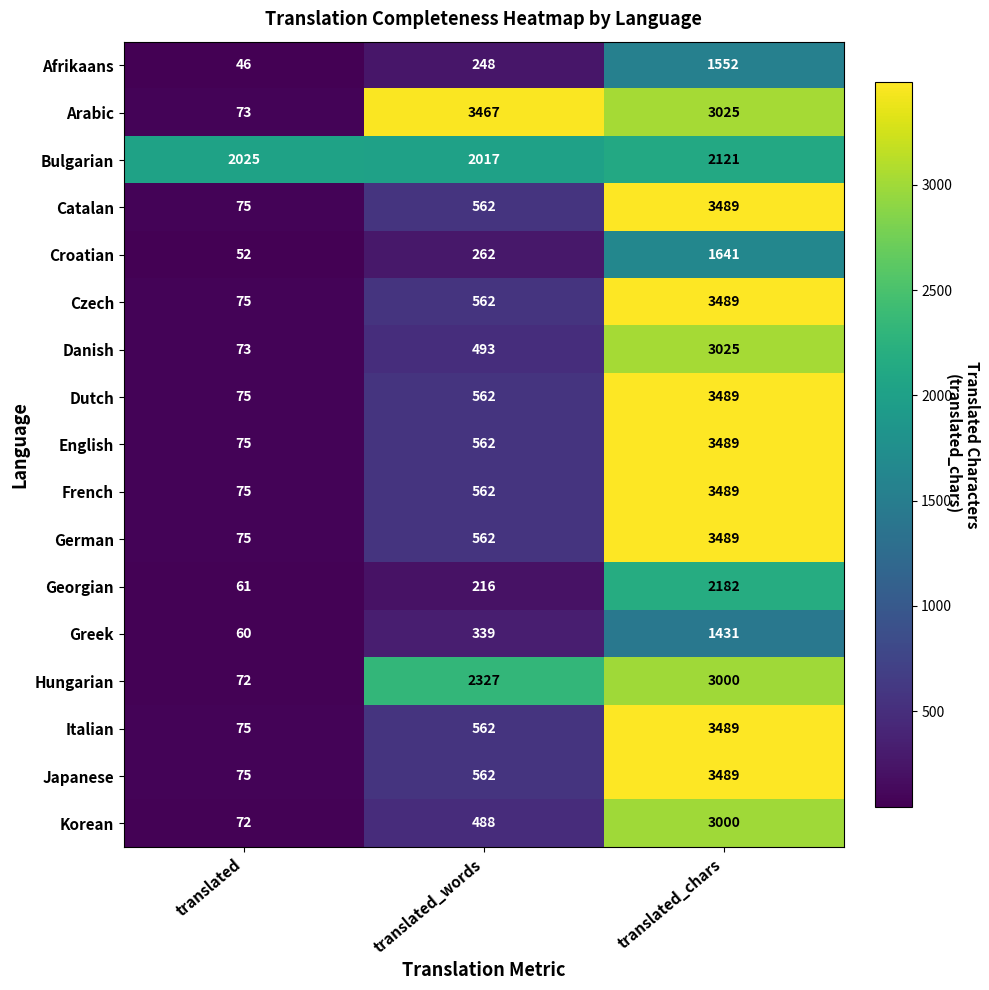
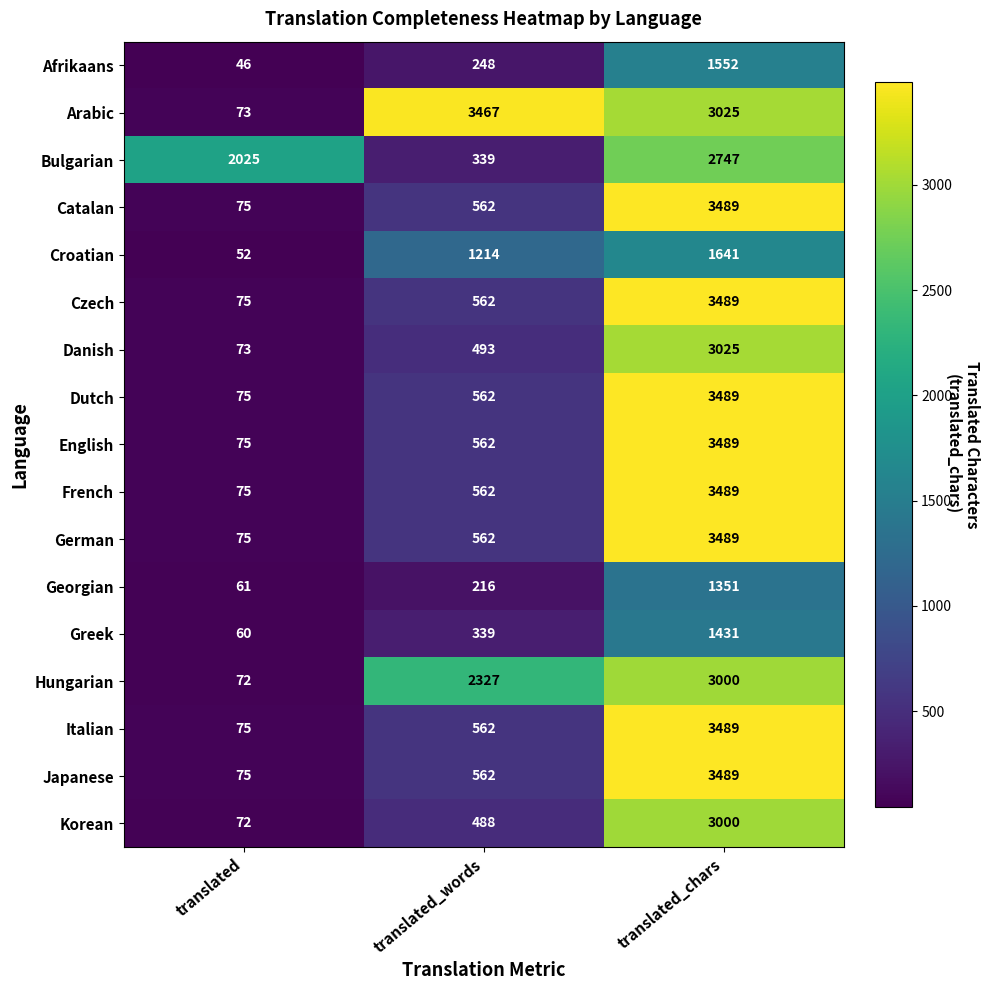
  {
    "Afrikaans": {
      "translated": 46,
      "translated_words": 248,
      "translated_chars": 1552
    },
    "Arabic": {
      "translated": 73,
      "translated_words": 3467,
      "translated_chars": 3025
    },
    "Bulgarian": {
      "translated": 2025,
-     "translated_words": 2017,
-     "translated_chars": 2121
+     "translated_words": 339,
+     "translated_chars": 2747
    },
    "Catalan": {
      "translated": 75,
      "translated_words": 562,
      "translated_chars": 3489
    },
    "Croatian": {
      "translated": 52,
-     "translated_words": 262,
+     "translated_words": 1214,
      "translated_chars": 1641
    },
    "Czech": {
      "translated": 75,
      "translated_words": 562,
      "translated_chars": 3489
    },
    "Danish": {
      "translated": 73,
      "translated_words": 493,
      "translated_chars": 3025
    },
    "Dutch": {
      "translated": 75,
      "translated_words": 562,
      "translated_chars": 3489
    },
    "English": {
      "translated": 75,
      "translated_words": 562,
      "translated_chars": 3489
    },
    "French": {
      "translated": 75,
      "translated_words": 562,
      "translated_chars": 3489
    },
    "German": {
      "translated": 75,
      "translated_words": 562,
      "translated_chars": 3489
    },
    "Georgian": {
      "translated": 61,
      "translated_words": 216,
-     "translated_chars": 2182
+     "translated_chars": 1351
    },
    "Greek": {
      "translated": 60,
      "translated_words": 339,
      "translated_chars": 1431
    },
    "Hungarian": {
      "translated": 72,
      "translated_words": 2327,
      "translated_chars": 3000
    },
    "Italian": {
      "translated": 75,
      "translated_words": 562,
      "translated_chars": 3489
    },
    "Japanese": {
      "translated": 75,
      "translated_words": 562,
      "translated_chars": 3489
    },
    "Korean": {
      "translated": 72,
      "translated_words": 488,
      "translated_chars": 3000
    }
  }
